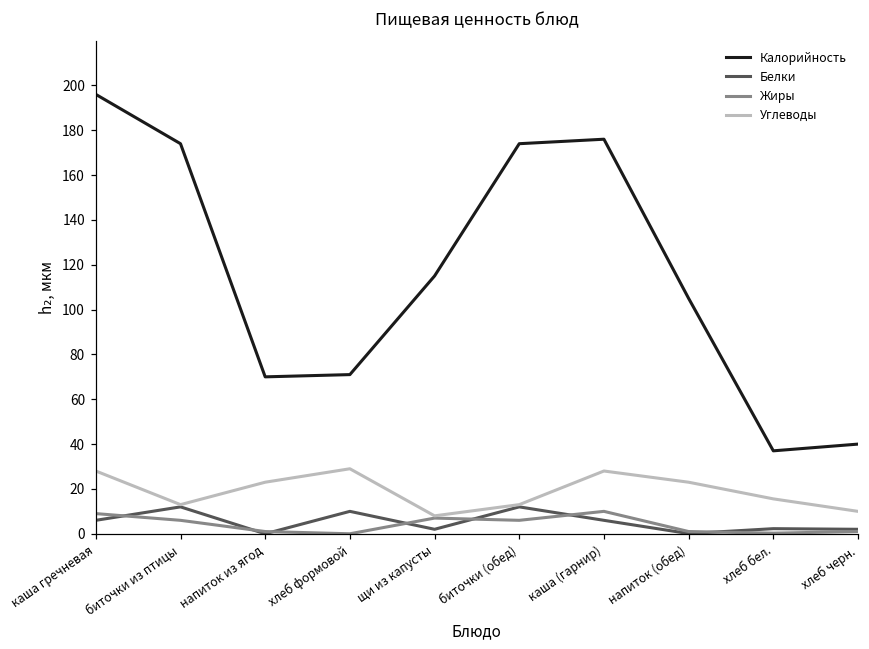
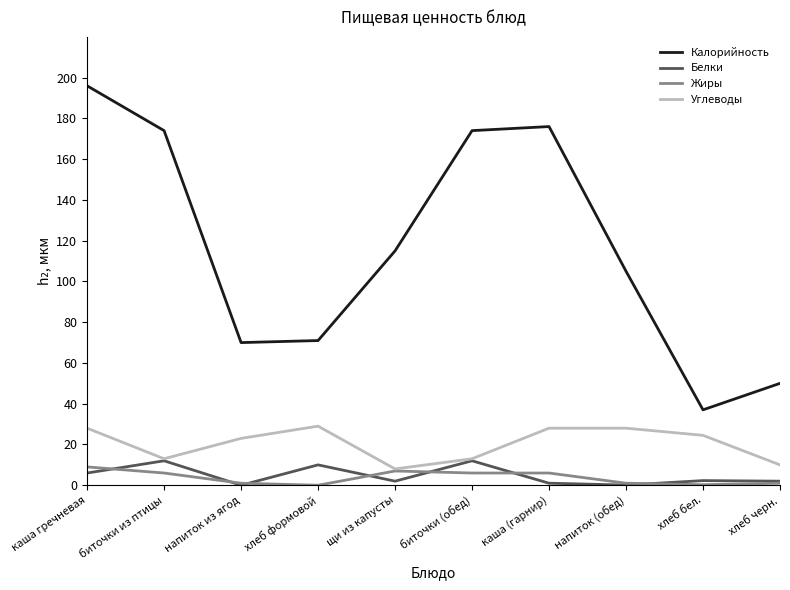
  {
    "Калорийность": {
      "каша гречневая": 196,
      "биточки из птицы": 174,
      "напиток из ягод": 70,
      "хлеб формовой": 71,
      "щи из капусты": 115,
      "биточки (обед)": 174,
      "каша (гарнир)": 176,
      "напиток (обед)": 105,
      "хлеб бел.": 37,
-     "хлеб черн.": 40
+     "хлеб черн.": 50
    },
    "Белки": {
      "каша гречневая": 6,
      "хлеб формовой": 10,
      "щи из капусты": 2,
-     "каша (гарнир)": 6,
+     "каша (гарнир)": 1,
      "хлеб бел.": 2
    },
    "Жиры": {
      "каша гречневая": 9,
      "биточки из птицы": 6,
      "хлеб формовой": 0,
      "биточки (обед)": 6,
-     "каша (гарнир)": 10,
+     "каша (гарнир)": 6,
      "хлеб бел.": 0
    },
    "Углеводы": {
      "каша гречневая": 28,
      "напиток из ягод": 23,
      "хлеб формовой": 29,
      "каша (гарнир)": 28,
-     "напиток (обед)": 23,
-     "хлеб бел.": 16,
+     "напиток (обед)": 28,
+     "хлеб бел.": 24,
      "хлеб черн.": 10
    }
  }
